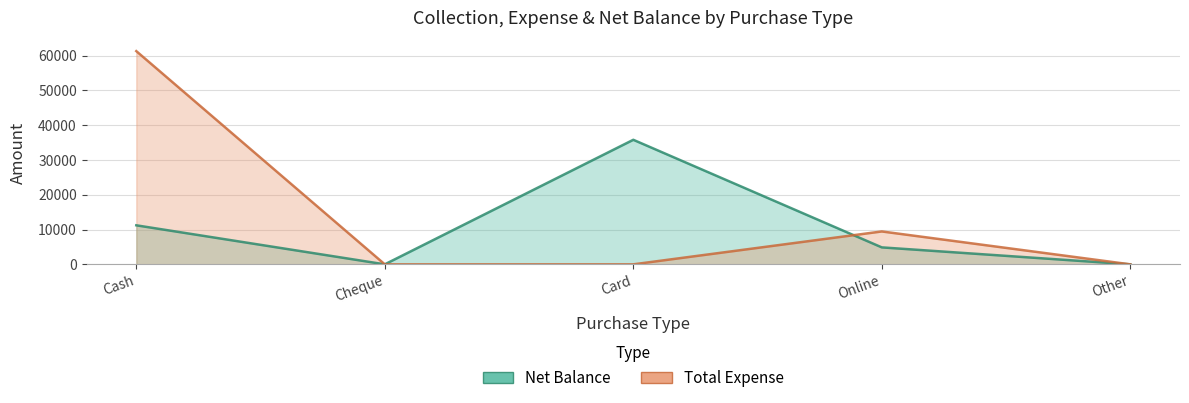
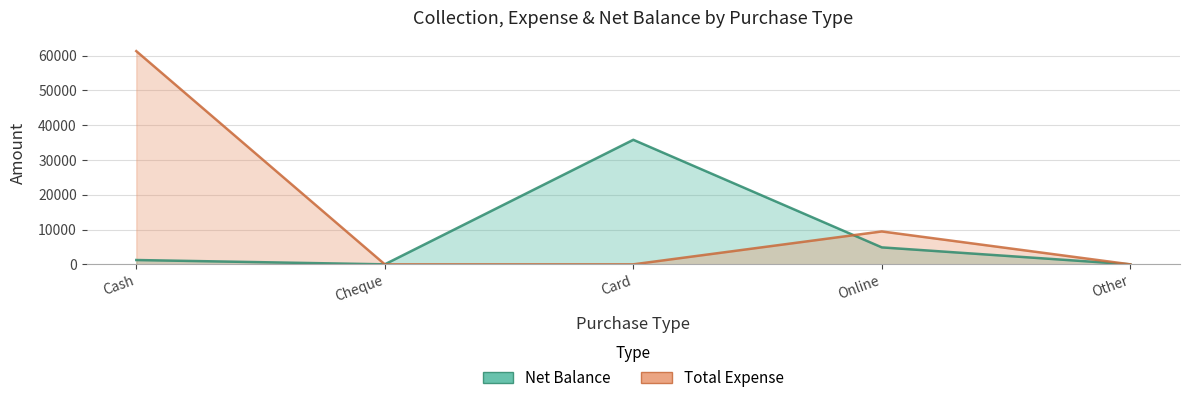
  {
    "Net Balance": {
-     "Cash": 11000,
+     "Cash": 1000,
      "Card": 36000,
      "Online": 5000
    },
    "Total Expense": {
      "Cash": 61000,
      "Card": 0,
      "Online": 9000
    }
  }
